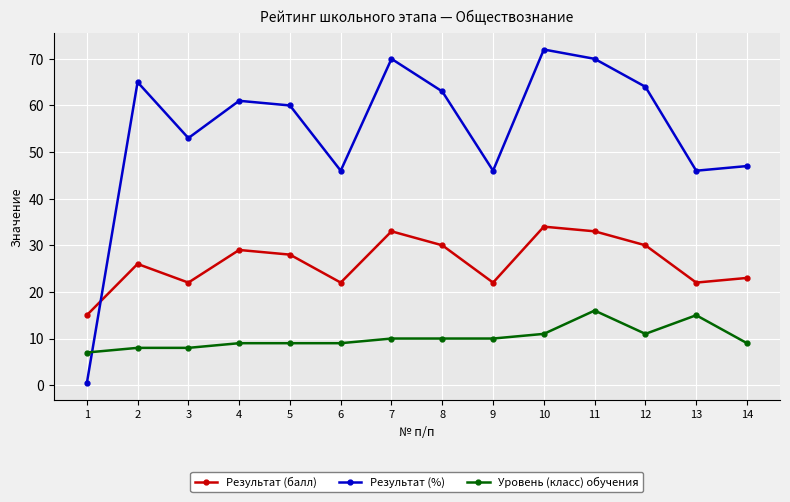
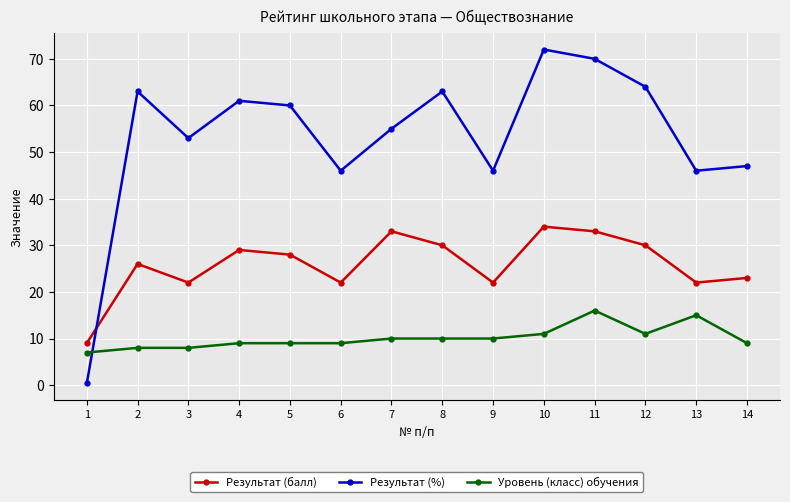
  {
    "Результат (балл)": {
-     "1": 15,
+     "1": 9,
      "2": 26,
      "3": 22,
      "4": 29,
      "5": 28,
      "6": 22,
      "7": 33,
      "8": 30,
      "9": 22,
      "10": 34,
      "11": 33,
      "12": 30,
      "13": 22,
      "14": 23
    },
    "Результат (%)": {
      "1": 0,
-     "2": 65,
+     "2": 63,
      "3": 53,
      "4": 61,
      "5": 60,
      "6": 46,
-     "7": 70,
+     "7": 55,
      "8": 63,
      "9": 46,
      "10": 72,
      "11": 70,
      "12": 64,
      "13": 46,
      "14": 47
    },
    "Уровень (класс) обучения": {
      "1": 7,
      "2": 8,
      "3": 8,
      "4": 9,
      "5": 9,
      "6": 9,
      "7": 10,
      "8": 10,
      "9": 10,
      "10": 11,
      "11": 16,
      "12": 11,
      "13": 15,
      "14": 9
    }
  }
